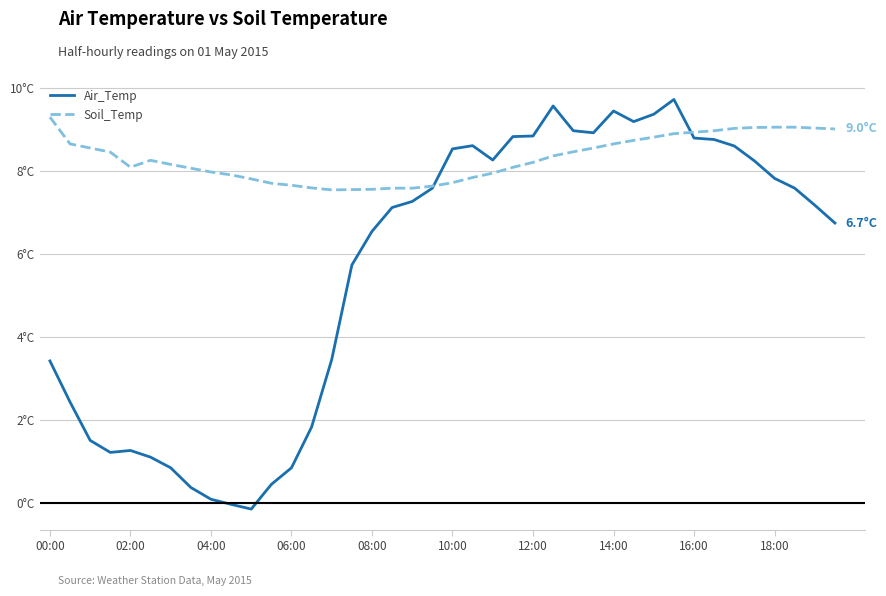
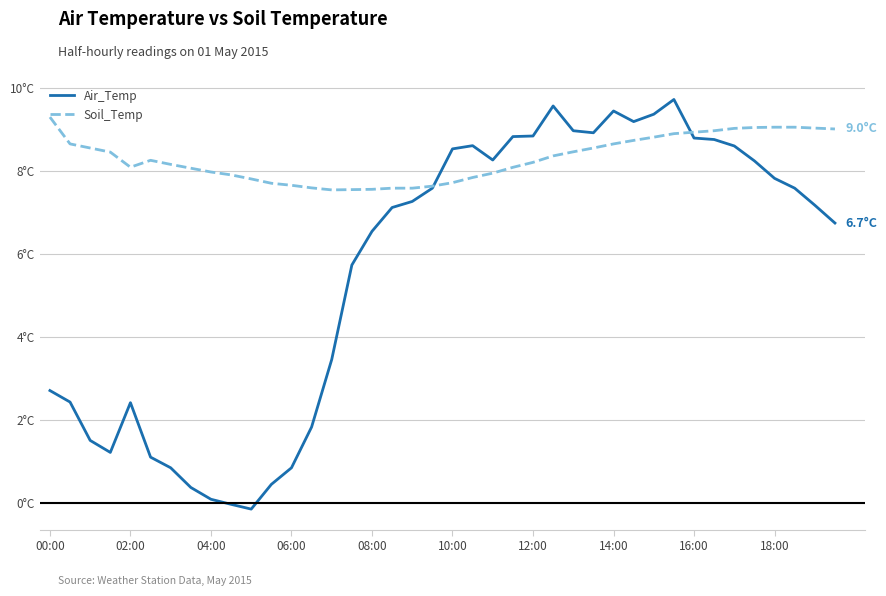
  {
    "Air_Temp": {
-     "00:00": "3.4°C",
-     "02:00": "1.3°C",
+     "00:00": "2.7°C",
+     "02:00": "2.4°C",
      "04:00": "0.1°C",
      "06:00": "0.9°C",
      "08:00": "6.5°C",
      "10:00": "8.5°C",
      "12:00": "8.8°C",
      "14:00": "9.4°C",
      "16:00": "8.8°C",
      "18:00": "7.8°C"
    },
    "Soil_Temp": {
      "00:00": "9.3°C",
      "02:00": "8.1°C",
      "04:00": "8.0°C",
      "06:00": "7.7°C",
      "08:00": "7.6°C",
      "10:00": "7.7°C",
      "12:00": "8.2°C",
      "14:00": "8.6°C",
      "16:00": "8.9°C",
      "18:00": "9.0°C"
    }
  }
